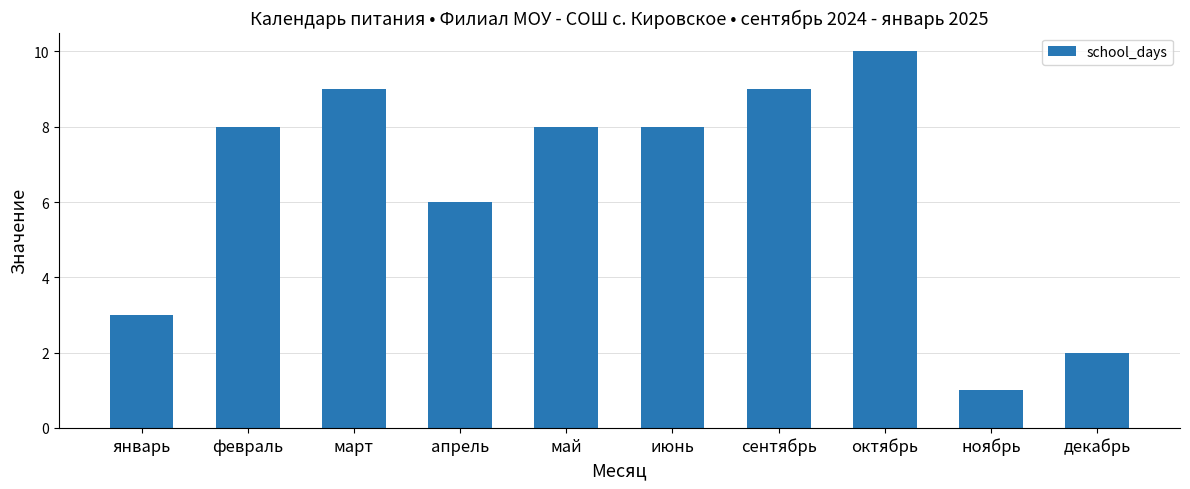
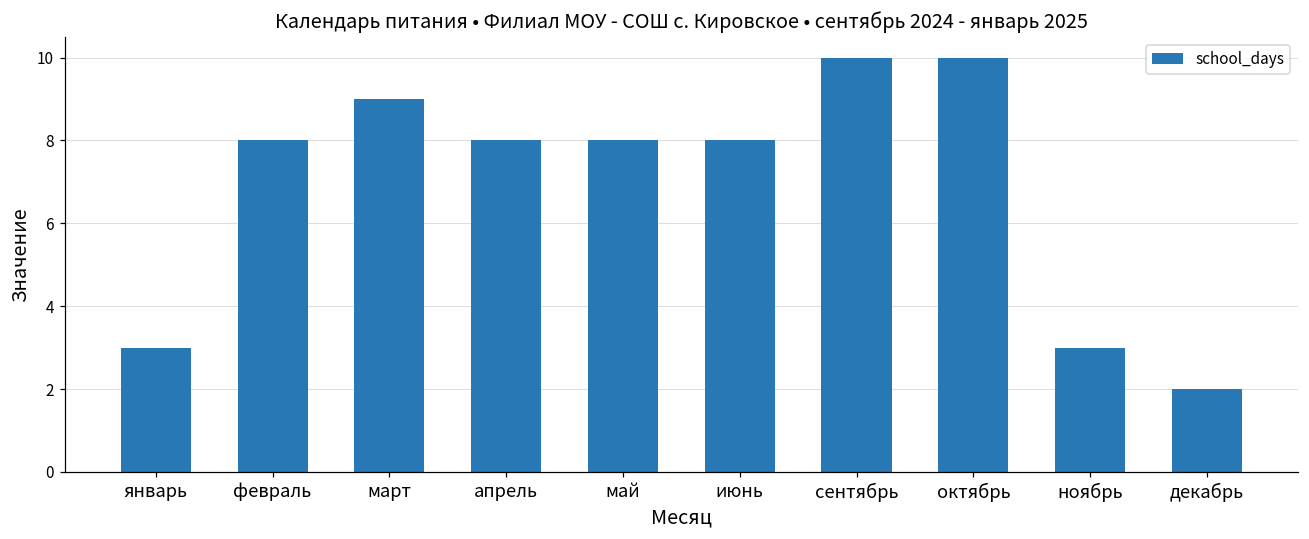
  {
    "январь": 3,
    "февраль": 8,
    "март": 9,
-   "апрель": 6,
+   "апрель": 8,
    "май": 8,
    "июнь": 8,
-   "сентябрь": 9,
+   "сентябрь": 10,
    "октябрь": 10,
-   "ноябрь": 1,
+   "ноябрь": 3,
    "декабрь": 2
  }
